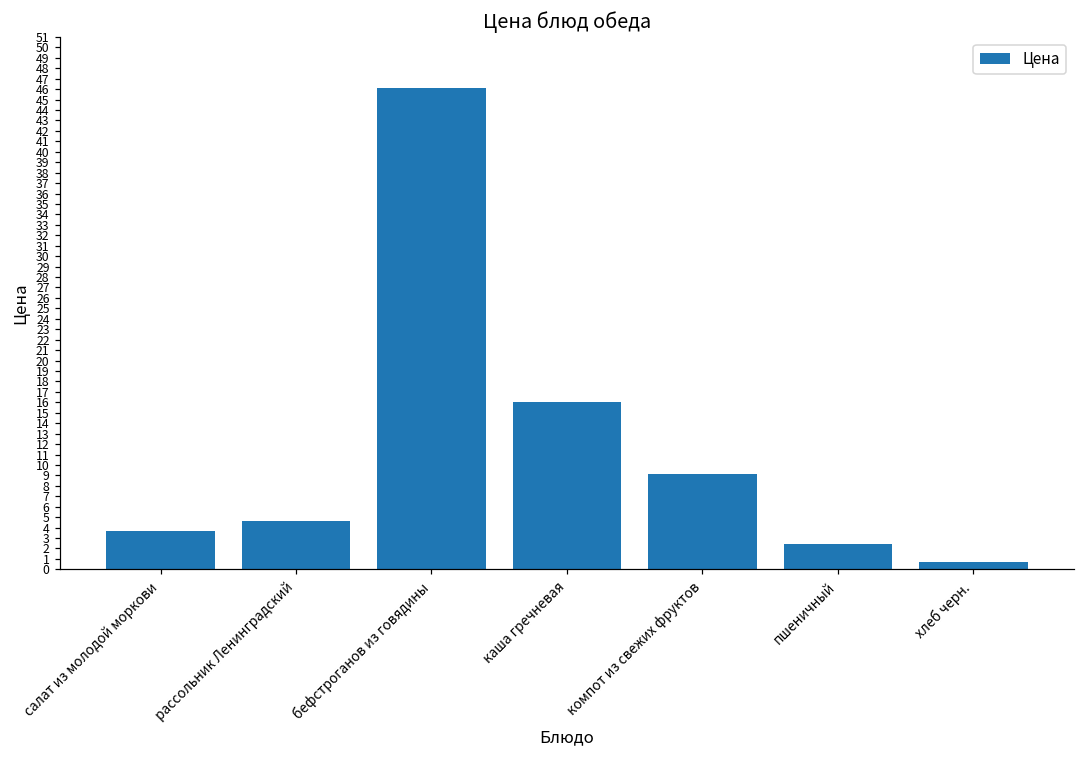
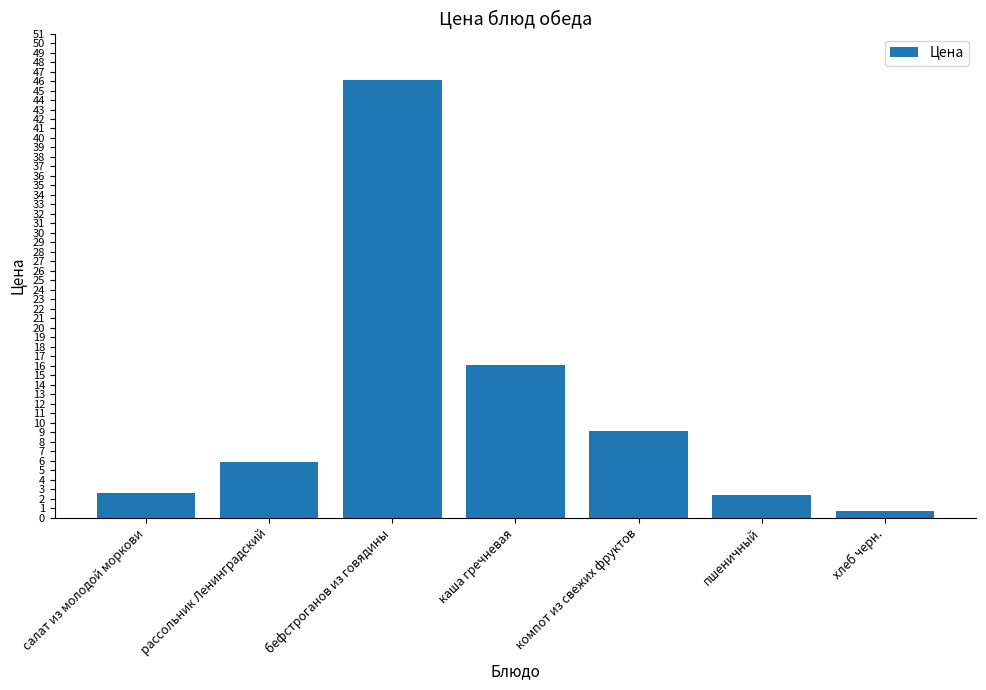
  {
-   "салат из молодой моркови": 4,
-   "рассольник Ленинградский": 5,
+   "салат из молодой моркови": 3,
+   "рассольник Ленинградский": 6,
    "бефстроганов из говядины": 46,
    "каша гречневая": 16,
    "компот из свежих фруктов": 9,
    "пшеничный": 2,
    "хлеб черн.": 1
  }
